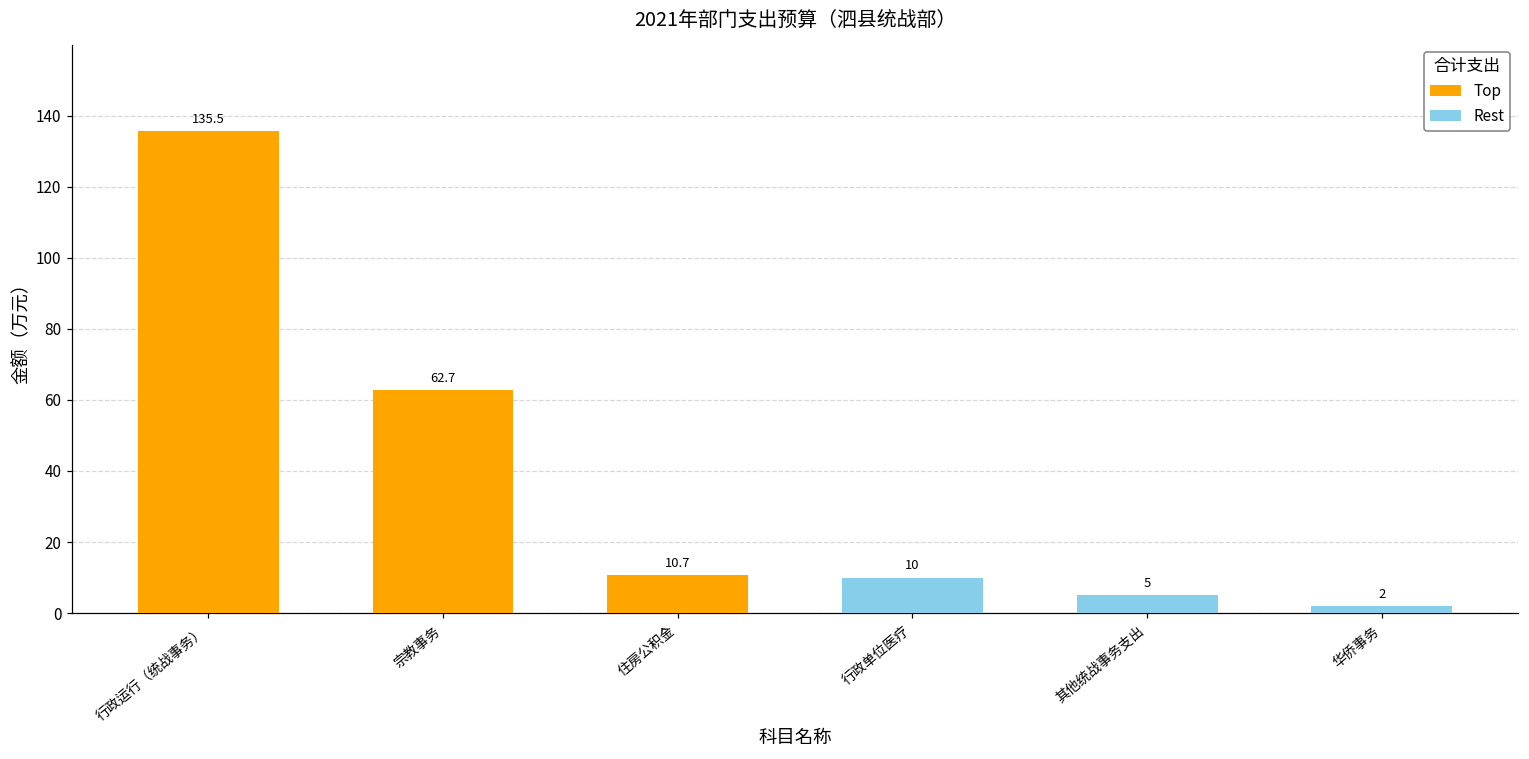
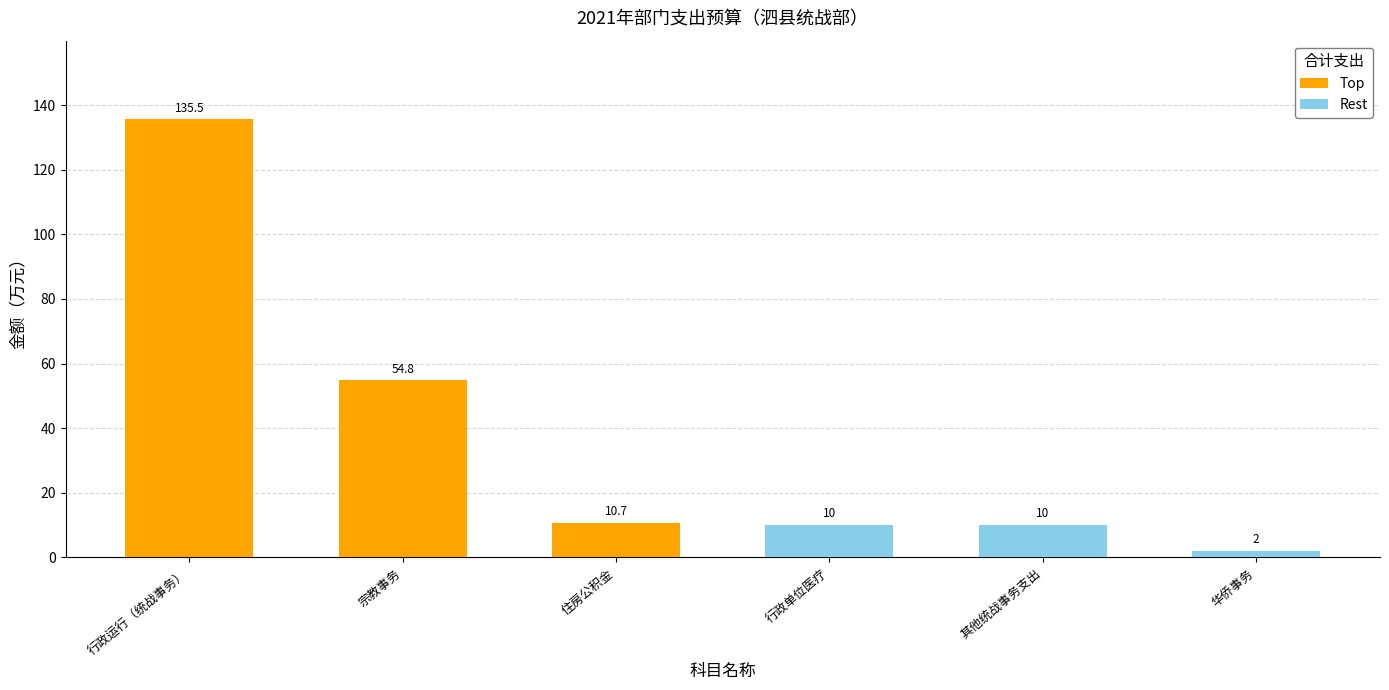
  {
    "行政运行（统战事务）": 135.5,
-   "宗教事务": 62.7,
+   "宗教事务": 54.8,
    "住房公积金": 10.7,
    "行政单位医疗": 10,
-   "其他统战事务支出": 5,
+   "其他统战事务支出": 10,
    "华侨事务": 2
  }
